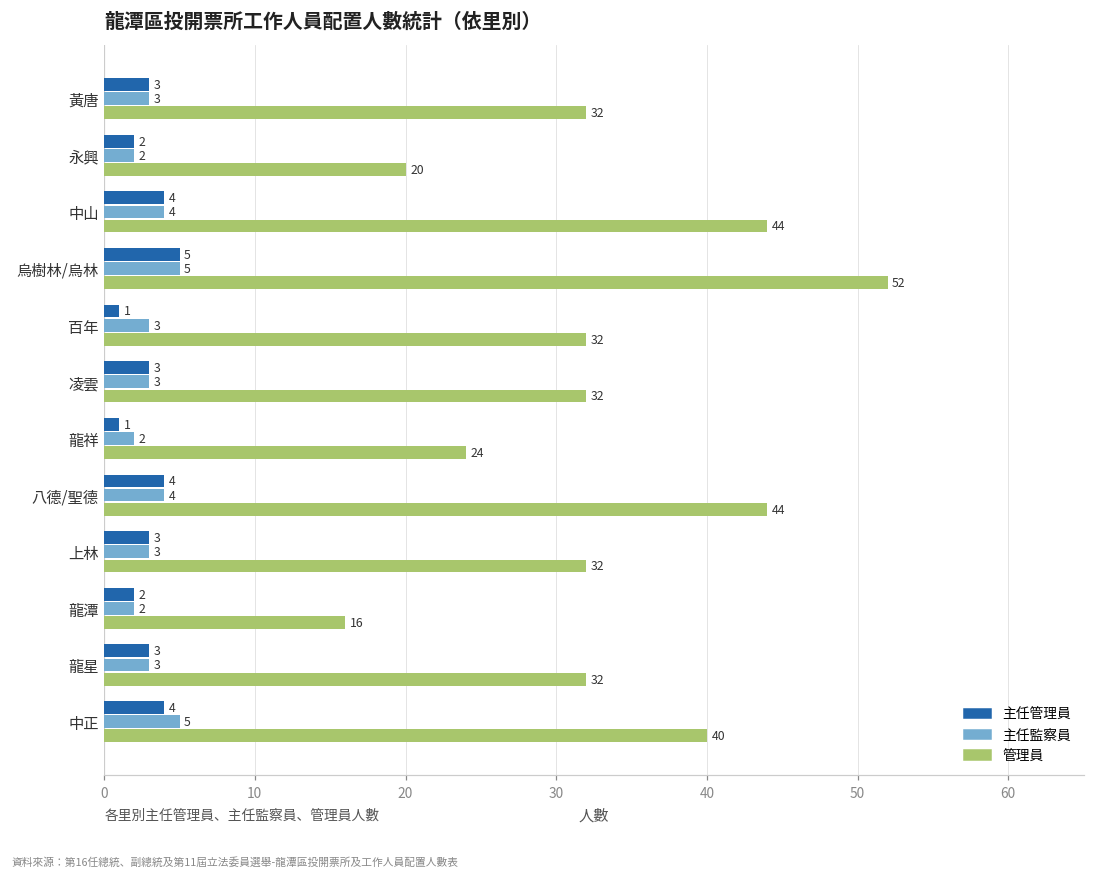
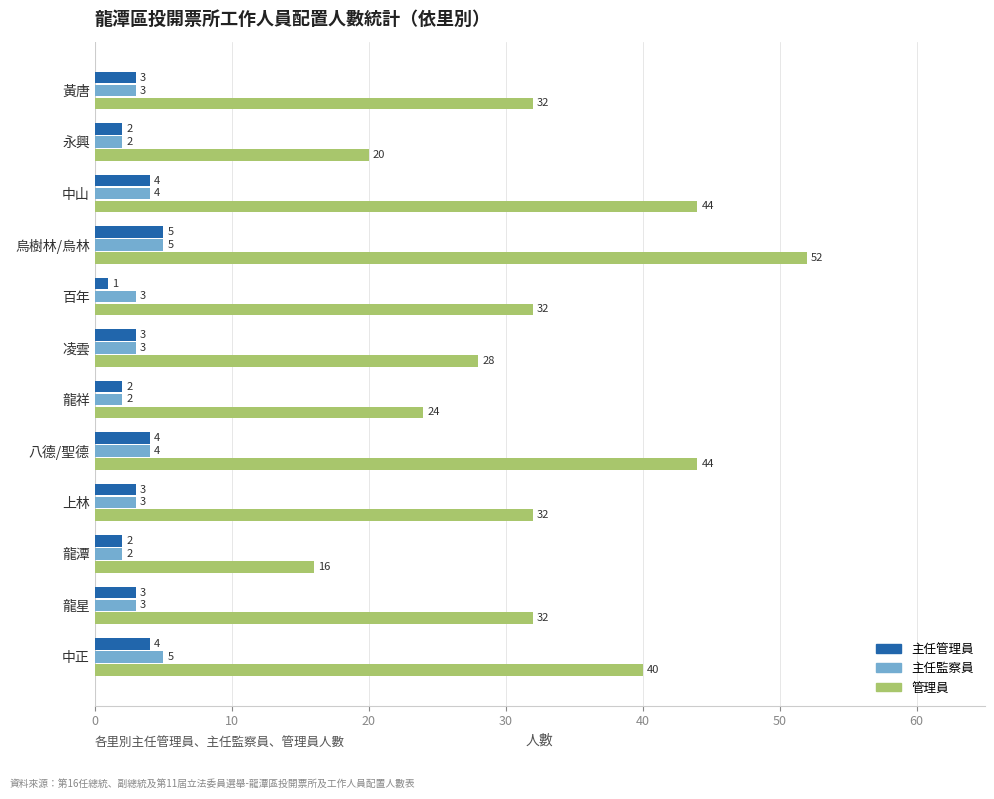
  {
    "主任管理員": {
      "黃唐": 3,
      "永興": 2,
      "中山": 4,
      "烏樹林/烏林": 5,
      "百年": 1,
      "凌雲": 3,
-     "龍祥": 1,
+     "龍祥": 2,
      "八德/聖德": 4,
      "上林": 3,
      "龍潭": 2,
      "龍星": 3,
      "中正": 4
    },
    "主任監察員": {
      "黃唐": 3,
      "永興": 2,
      "中山": 4,
      "烏樹林/烏林": 5,
      "百年": 3,
      "凌雲": 3,
      "龍祥": 2,
      "八德/聖德": 4,
      "上林": 3,
      "龍潭": 2,
      "龍星": 3,
      "中正": 5
    },
    "管理員": {
      "黃唐": 32,
      "永興": 20,
      "中山": 44,
      "烏樹林/烏林": 52,
      "百年": 32,
-     "凌雲": 32,
+     "凌雲": 28,
      "龍祥": 24,
      "八德/聖德": 44,
      "上林": 32,
      "龍潭": 16,
      "龍星": 32,
      "中正": 40
    }
  }
